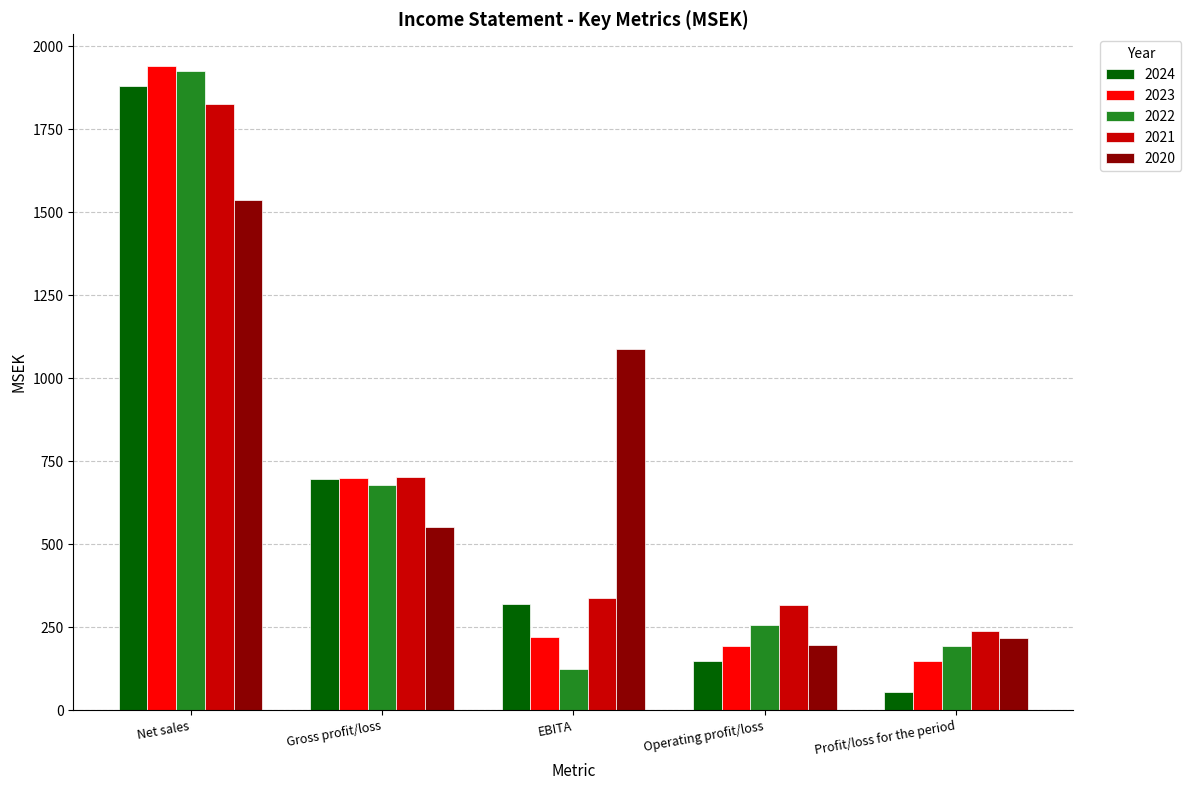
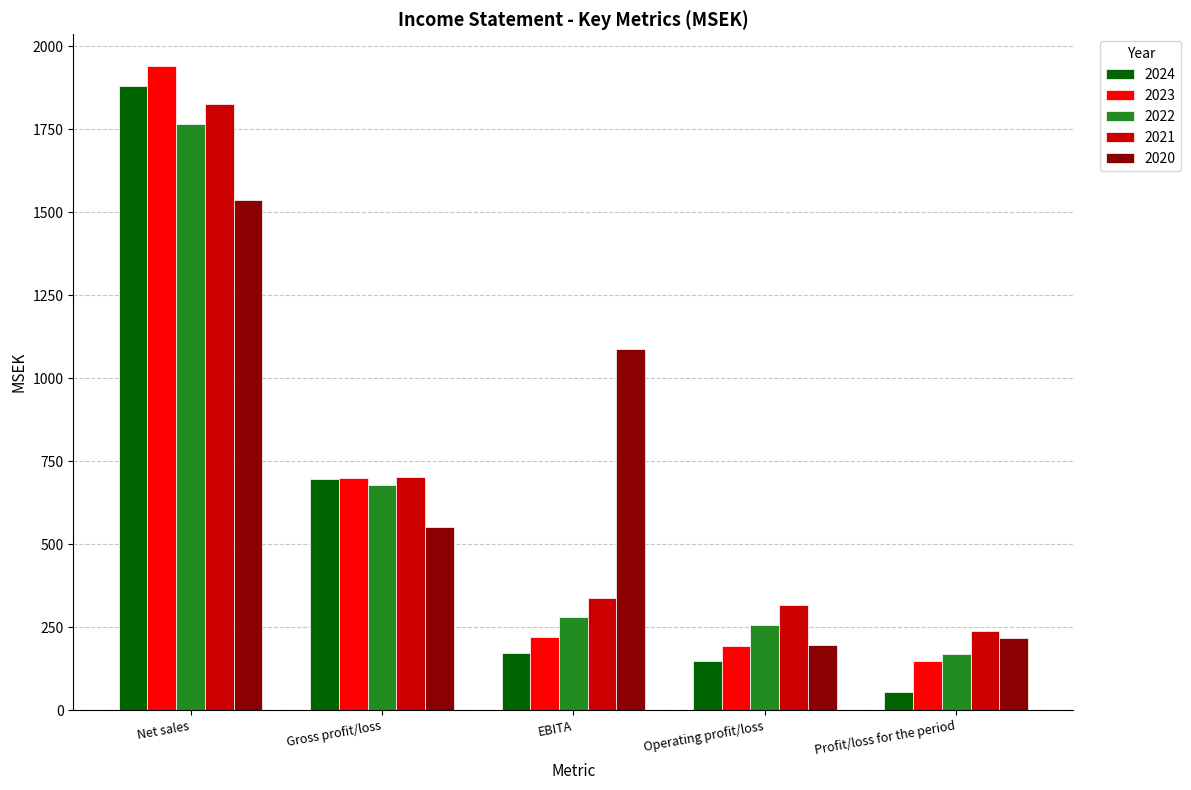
  {
    "2024": {
      "Net sales": 1880,
      "Gross profit/loss": 700,
-     "EBITA": 320,
+     "EBITA": 170,
      "Operating profit/loss": 150,
      "Profit/loss for the period": 50
    },
    "2022": {
-     "Net sales": 1930,
+     "Net sales": 1770,
      "Gross profit/loss": 680,
-     "EBITA": 130,
+     "EBITA": 280,
      "Operating profit/loss": 260,
-     "Profit/loss for the period": 190
+     "Profit/loss for the period": 170
    },
    "2020": {
      "Net sales": 1540,
      "Gross profit/loss": 550,
      "EBITA": 1090,
      "Operating profit/loss": 200,
      "Profit/loss for the period": 220
    }
  }
